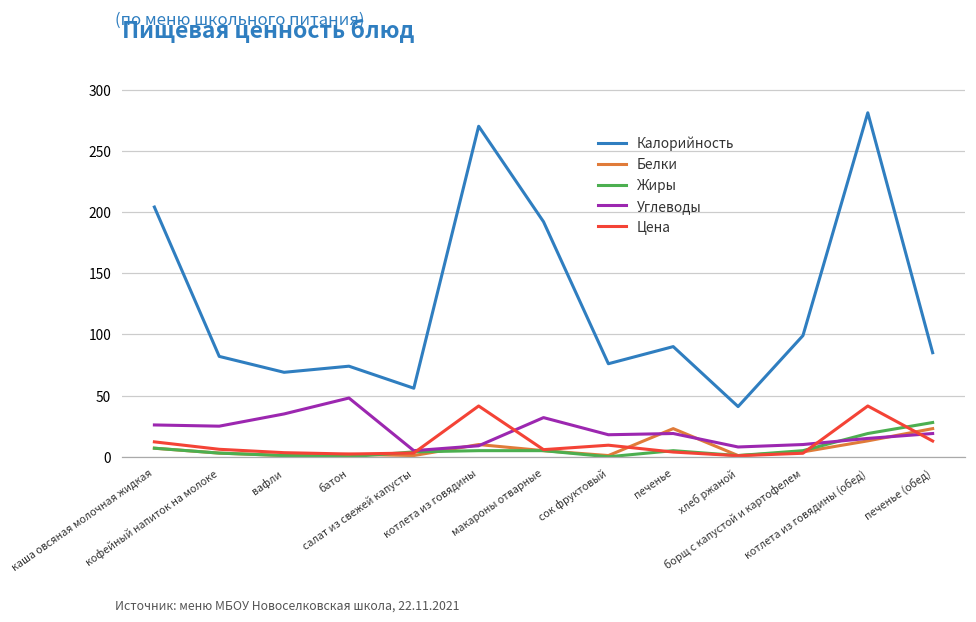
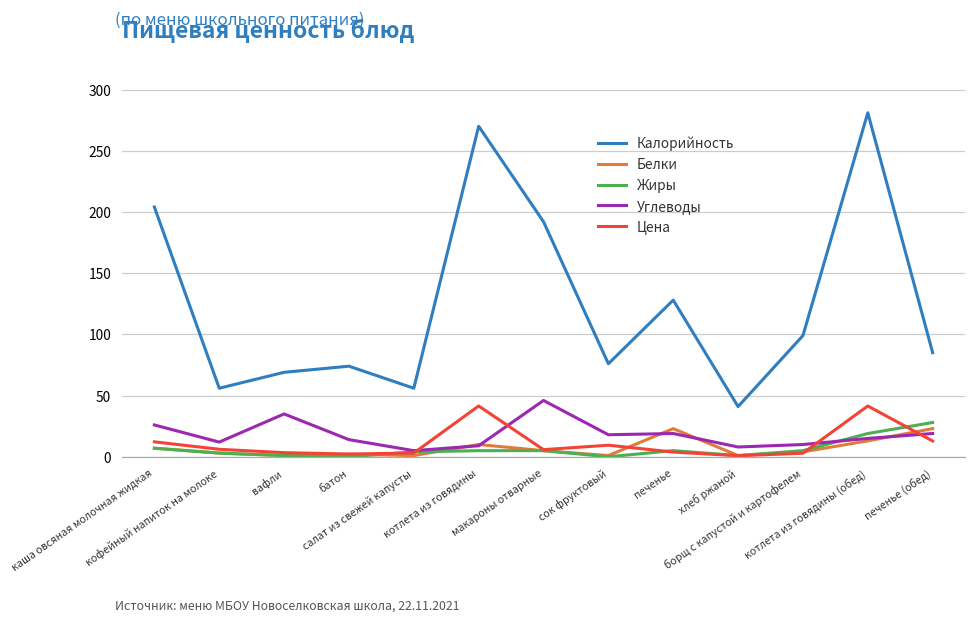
  {
    "Калорийность": {
      "каша овсяная молочная жидкая": 204,
-     "кофейный напиток на молоке": 82,
+     "кофейный напиток на молоке": 56,
      "вафли": 69,
      "батон": 74,
      "салат из свежей капусты": 56,
      "котлета из говядины": 270,
      "макароны отварные": 192,
      "сок фруктовый": 76,
-     "печенье": 90,
+     "печенье": 128,
      "хлеб ржаной": 41,
      "борщ с капустой и картофелем": 99,
      "котлета из говядины (обед)": 281,
      "печенье (обед)": 85
    },
    "Жиры": {
      "котлета из говядины": 5,
      "котлета из говядины (обед)": 19,
      "печенье (обед)": 28
    },
    "Углеводы": {
      "каша овсяная молочная жидкая": 26,
-     "кофейный напиток на молоке": 25,
+     "кофейный напиток на молоке": 12,
      "вафли": 35,
-     "батон": 48,
-     "макароны отварные": 32,
+     "батон": 14,
+     "макароны отварные": 46,
      "сок фруктовый": 18,
      "печенье": 19,
      "хлеб ржаной": 8,
      "борщ с капустой и картофелем": 10,
      "печенье (обед)": 19
    }
  }
